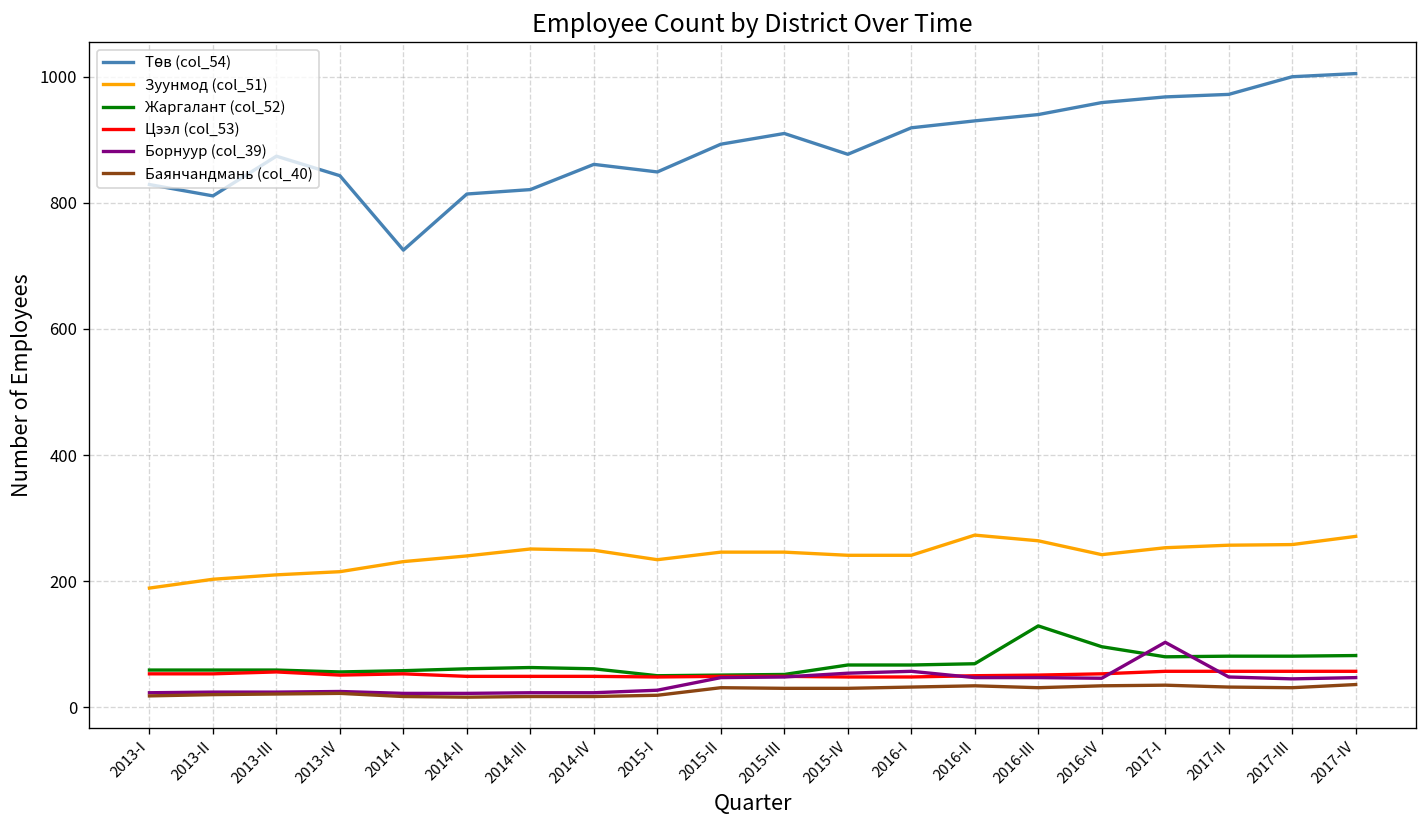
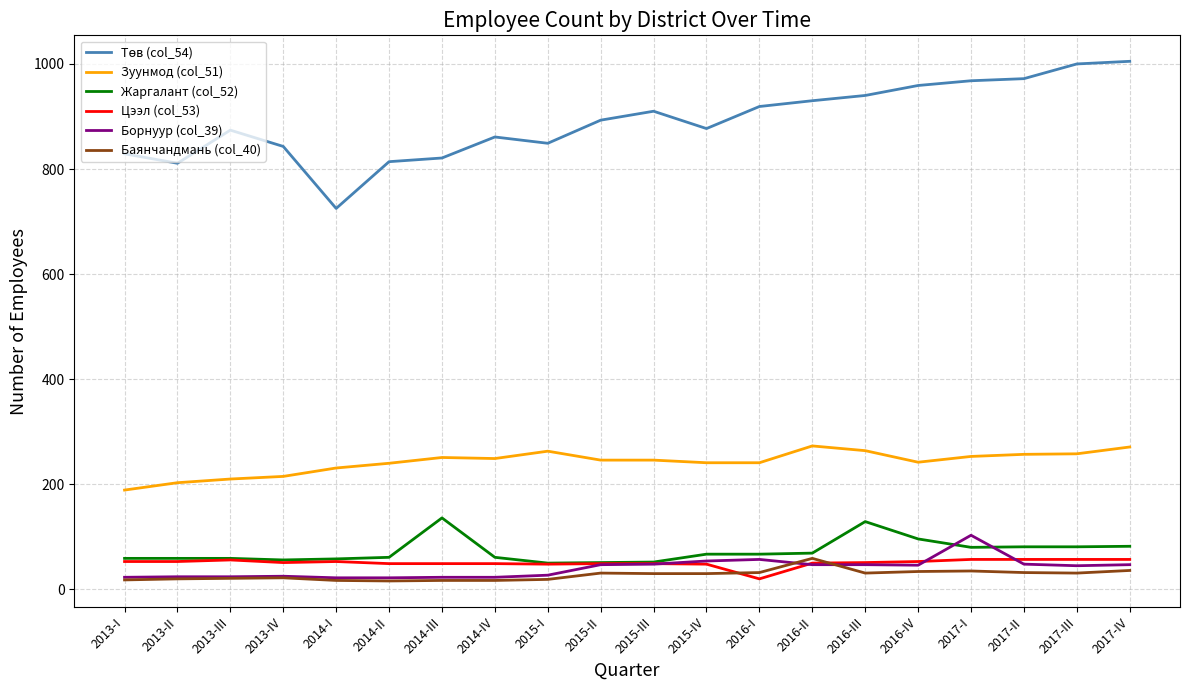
  {
    "Төв (col_54)": {
      "2013-II": 810,
      "2013-IV": 840,
      "2014-I": 730,
      "2014-II": 810,
      "2014-III": 820,
      "2014-IV": 860,
      "2015-I": 850,
      "2015-II": 890,
      "2015-III": 910,
      "2015-IV": 880,
      "2016-I": 920,
      "2016-II": 930,
      "2016-III": 940,
      "2016-IV": 960,
      "2017-I": 970,
      "2017-II": 970,
      "2017-III": 1000,
      "2017-IV": 1010
    },
    "Зуунмод (col_51)": {
      "2013-I": 190,
      "2013-II": 200,
      "2013-III": 210,
      "2013-IV": 220,
      "2014-I": 230,
      "2014-II": 240,
      "2014-III": 250,
      "2014-IV": 250,
-     "2015-I": 230,
+     "2015-I": 260,
      "2015-II": 250,
      "2015-III": 250,
      "2015-IV": 240,
      "2016-I": 240,
      "2016-II": 270,
      "2016-III": 260,
      "2016-IV": 240,
      "2017-I": 250,
      "2017-II": 260,
      "2017-III": 260,
      "2017-IV": 270
    },
    "Жаргалант (col_52)": {
      "2013-I": 60,
      "2013-II": 60,
      "2013-IV": 60,
      "2014-I": 60,
      "2014-II": 60,
-     "2014-III": 60,
+     "2014-III": 140,
      "2014-IV": 60,
      "2015-IV": 70,
      "2016-I": 70,
      "2016-II": 70,
      "2016-III": 130,
      "2016-IV": 100,
      "2017-I": 80,
      "2017-II": 80,
      "2017-III": 80,
      "2017-IV": 80
    },
    "Цээл (col_53)": {
      "2013-I": 50,
      "2013-II": 50,
      "2013-IV": 50,
      "2014-I": 50,
      "2014-II": 50,
      "2014-III": 50,
      "2014-IV": 50,
      "2015-IV": 50,
-     "2016-I": 50,
+     "2016-I": 20,
      "2016-IV": 50,
      "2017-I": 60,
      "2017-II": 60,
      "2017-III": 60,
      "2017-IV": 60
    },
    "Борнуур (col_39)": {
      "2013-I": 20,
      "2014-I": 20,
      "2014-II": 20,
      "2014-III": 20,
      "2014-IV": 20,
      "2015-I": 30,
      "2015-IV": 50,
      "2016-I": 60,
      "2016-IV": 50,
      "2017-I": 100,
      "2017-II": 50,
      "2017-III": 50,
      "2017-IV": 50
    },
    "Баянчандмань (col_40)": {
      "2013-I": 20,
      "2014-I": 20,
      "2014-II": 20,
      "2014-III": 20,
      "2014-IV": 20,
      "2015-I": 20,
      "2015-II": 30,
      "2015-III": 30,
      "2015-IV": 30,
      "2016-I": 30,
-     "2016-II": 30,
+     "2016-II": 60,
      "2016-III": 30,
      "2016-IV": 30,
      "2017-I": 40,
      "2017-II": 30,
      "2017-III": 30,
      "2017-IV": 40
    }
  }
